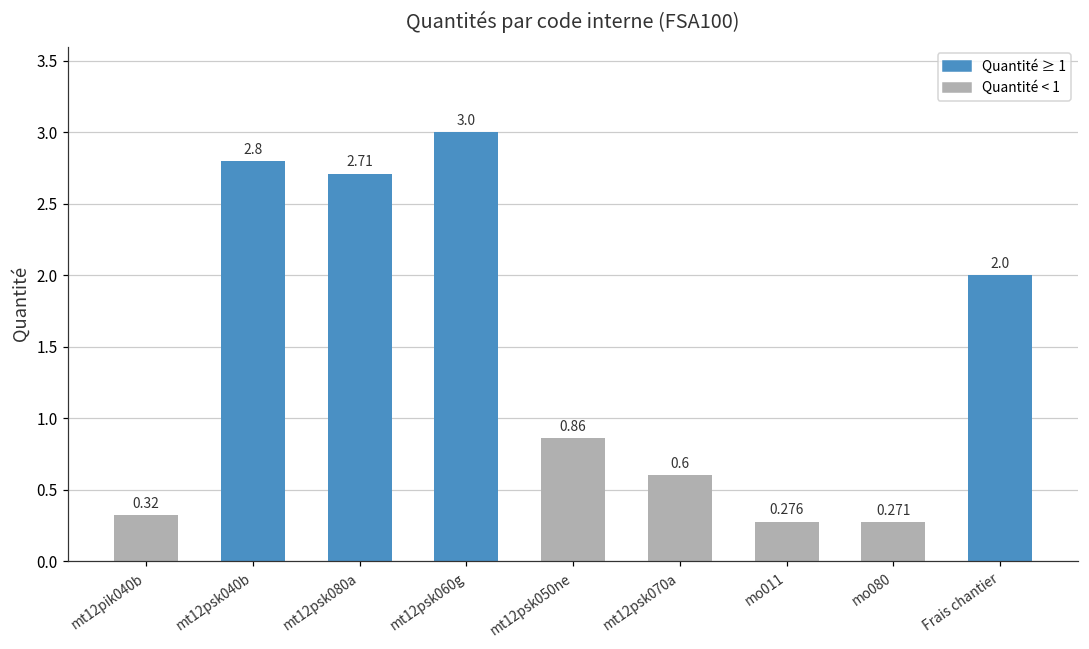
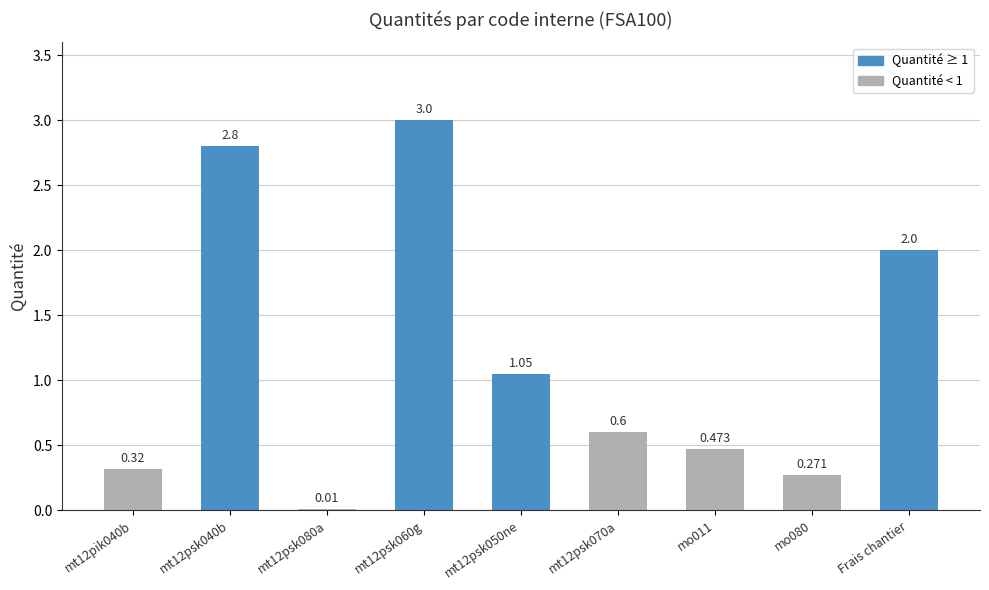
  {
    "mt12pik040b": 0.32,
    "mt12psk040b": 2.8,
-   "mt12psk080a": 2.71,
+   "mt12psk080a": 0.01,
    "mt12psk060g": 3.0,
-   "mt12psk050ne": 0.86,
+   "mt12psk050ne": 1.05,
    "mt12psk070a": 0.6,
-   "mo011": 0.276,
+   "mo011": 0.473,
    "mo080": 0.271,
    "Frais chantier": 2.0
  }
